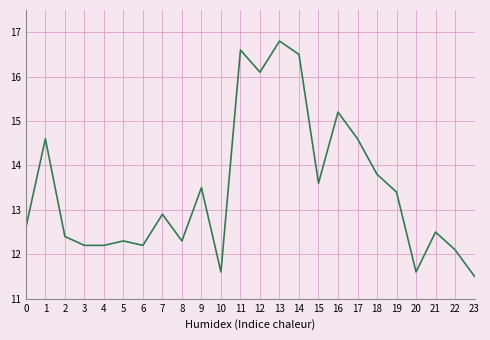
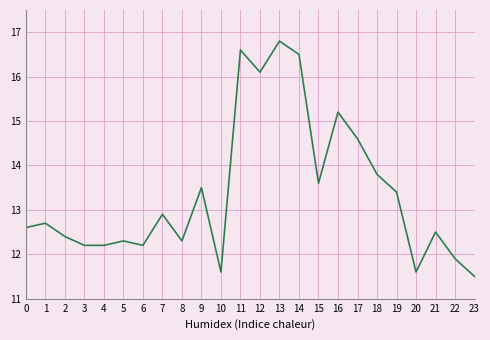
  {
    "0": 12.6,
-   "1": 14.6,
+   "1": 12.7,
    "2": 12.4,
    "3": 12.2,
    "4": 12.2,
    "5": 12.3,
    "6": 12.2,
    "7": 12.9,
    "8": 12.3,
    "9": 13.5,
    "10": 11.6,
    "11": 16.6,
    "12": 16.1,
    "13": 16.8,
    "14": 16.5,
    "15": 13.6,
    "16": 15.2,
    "17": 14.6,
    "18": 13.8,
    "19": 13.4,
    "20": 11.6,
    "21": 12.5,
-   "22": 12.1,
+   "22": 11.9,
    "23": 11.5
  }
